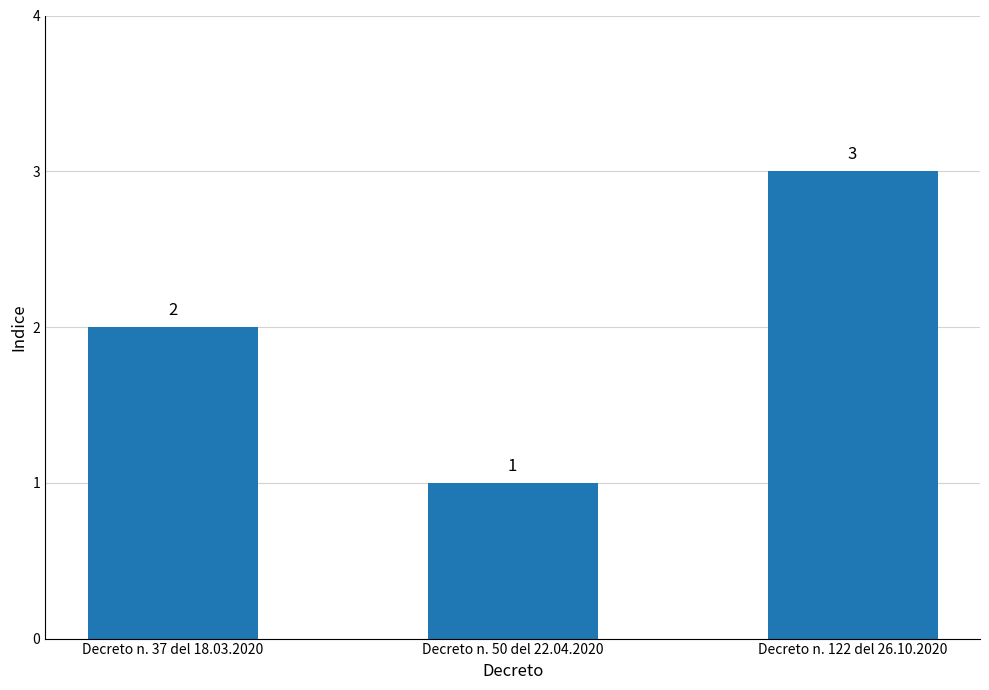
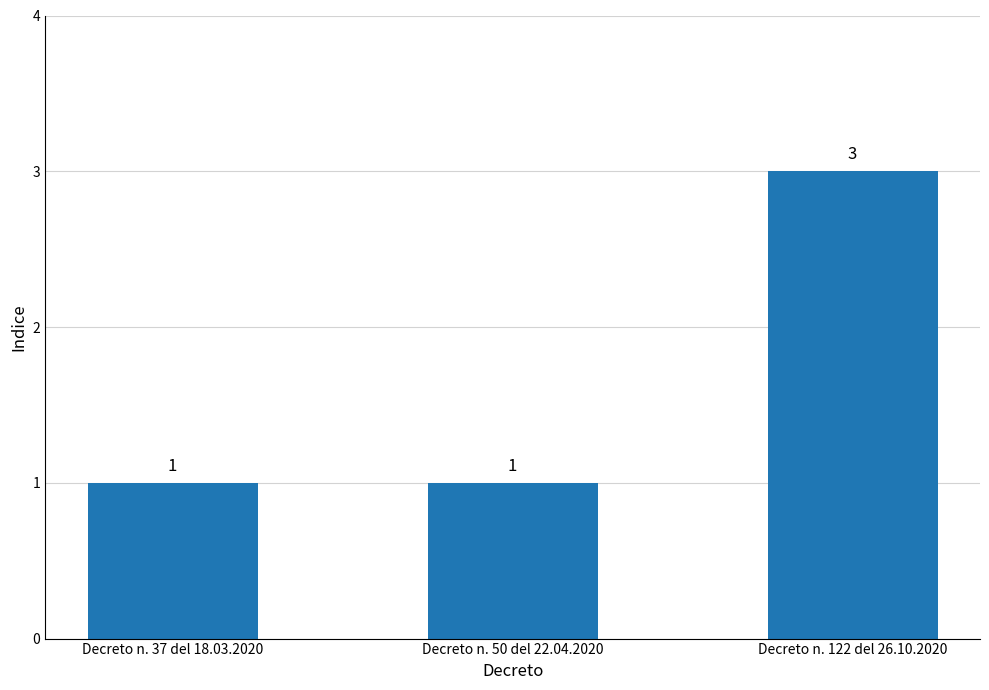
  {
-   "Decreto n. 37 del 18.03.2020": 2,
+   "Decreto n. 37 del 18.03.2020": 1,
    "Decreto n. 50 del 22.04.2020": 1,
    "Decreto n. 122 del 26.10.2020": 3
  }
